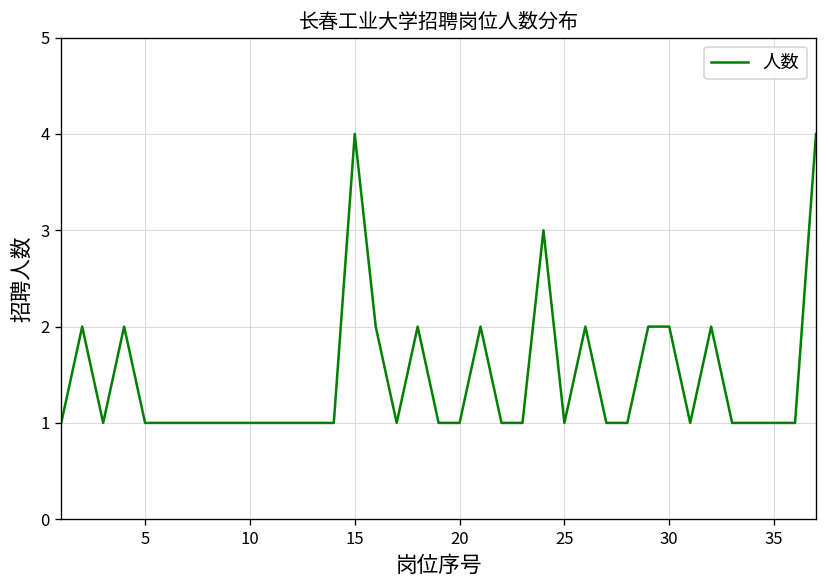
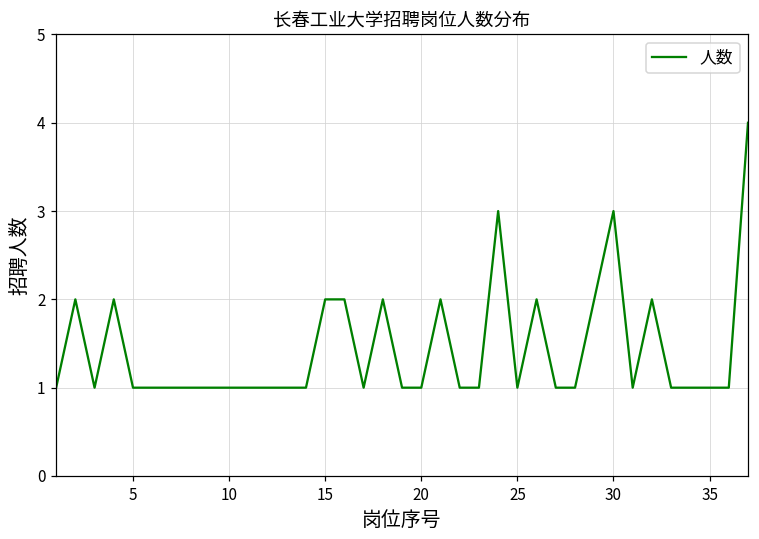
  {
    "5": 1,
    "10": 1,
-   "15": 4,
+   "15": 2,
    "20": 1,
    "25": 1,
-   "30": 2,
+   "30": 3,
    "35": 1
  }
